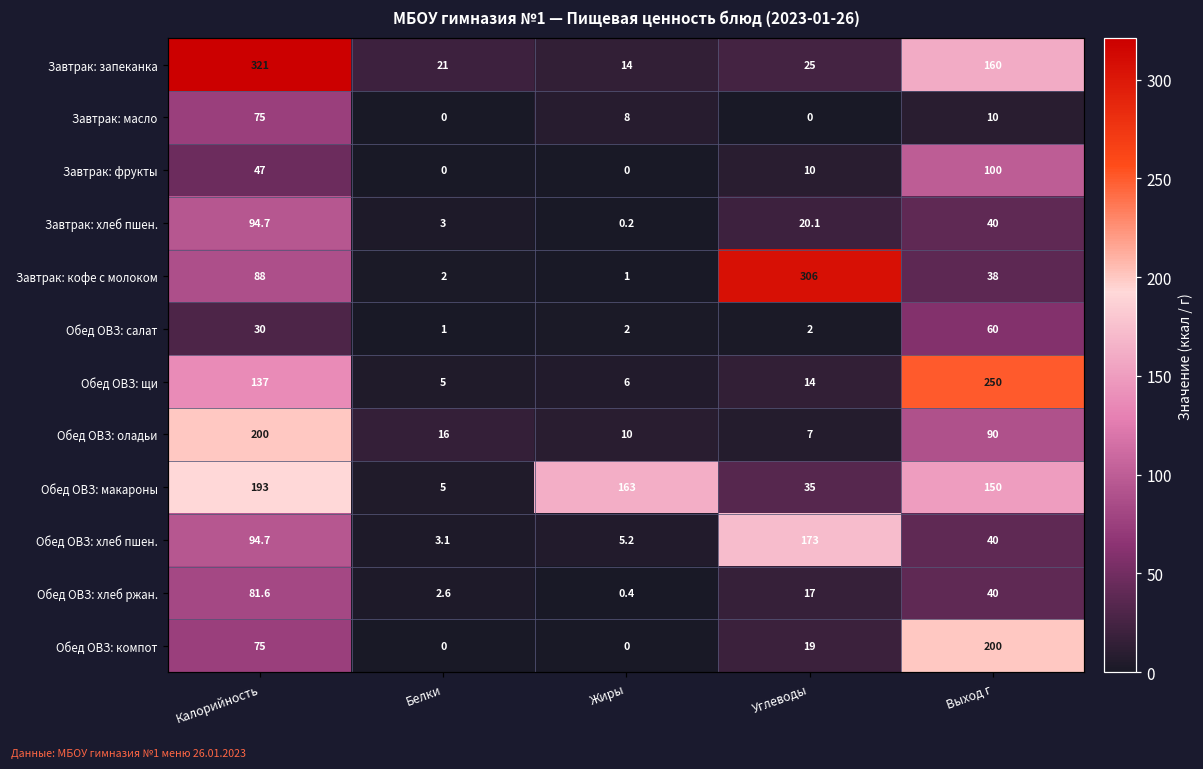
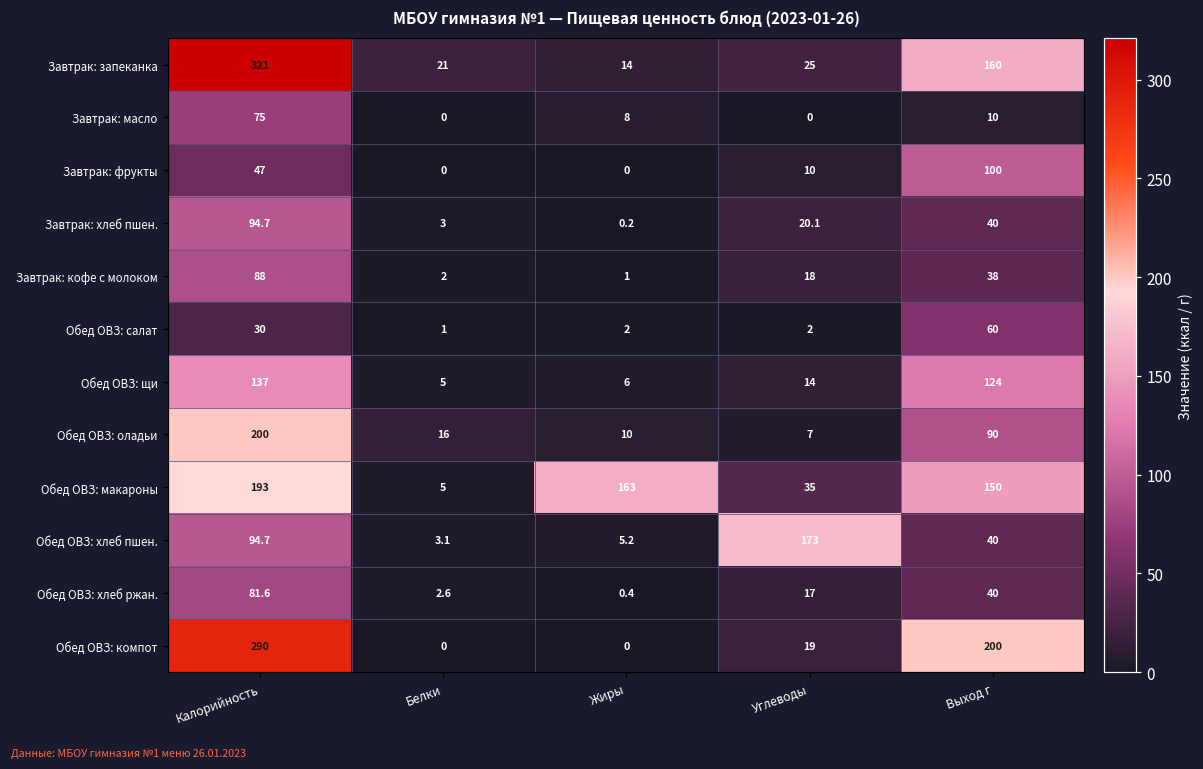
  {
    "Завтрак: запеканка": {
      "Калорийность": 321,
      "Белки": 21,
      "Жиры": 14,
      "Углеводы": 25,
      "Выход г": 160
    },
    "Завтрак: масло": {
      "Калорийность": 75,
      "Белки": 0,
      "Жиры": 8,
      "Углеводы": 0,
      "Выход г": 10
    },
    "Завтрак: фрукты": {
      "Калорийность": 47,
      "Белки": 0,
      "Жиры": 0,
      "Углеводы": 10,
      "Выход г": 100
    },
    "Завтрак: хлеб пшен.": {
      "Калорийность": 94.7,
      "Белки": 3,
      "Жиры": 0.2,
      "Углеводы": 20.1,
      "Выход г": 40
    },
    "Завтрак: кофе с молоком": {
      "Калорийность": 88,
      "Белки": 2,
      "Жиры": 1,
-     "Углеводы": 306,
+     "Углеводы": 18,
      "Выход г": 38
    },
    "Обед ОВЗ: салат": {
      "Калорийность": 30,
      "Белки": 1,
      "Жиры": 2,
      "Углеводы": 2,
      "Выход г": 60
    },
    "Обед ОВЗ: щи": {
      "Калорийность": 137,
      "Белки": 5,
      "Жиры": 6,
      "Углеводы": 14,
-     "Выход г": 250
+     "Выход г": 124
    },
    "Обед ОВЗ: оладьи": {
      "Калорийность": 200,
      "Белки": 16,
      "Жиры": 10,
      "Углеводы": 7,
      "Выход г": 90
    },
    "Обед ОВЗ: макароны": {
      "Калорийность": 193,
      "Белки": 5,
      "Жиры": 163,
      "Углеводы": 35,
      "Выход г": 150
    },
    "Обед ОВЗ: хлеб пшен.": {
      "Калорийность": 94.7,
      "Белки": 3.1,
      "Жиры": 5.2,
      "Углеводы": 173,
      "Выход г": 40
    },
    "Обед ОВЗ: хлеб ржан.": {
      "Калорийность": 81.6,
      "Белки": 2.6,
      "Жиры": 0.4,
      "Углеводы": 17,
      "Выход г": 40
    },
    "Обед ОВЗ: компот": {
-     "Калорийность": 75,
+     "Калорийность": 290,
      "Белки": 0,
      "Жиры": 0,
      "Углеводы": 19,
      "Выход г": 200
    }
  }
